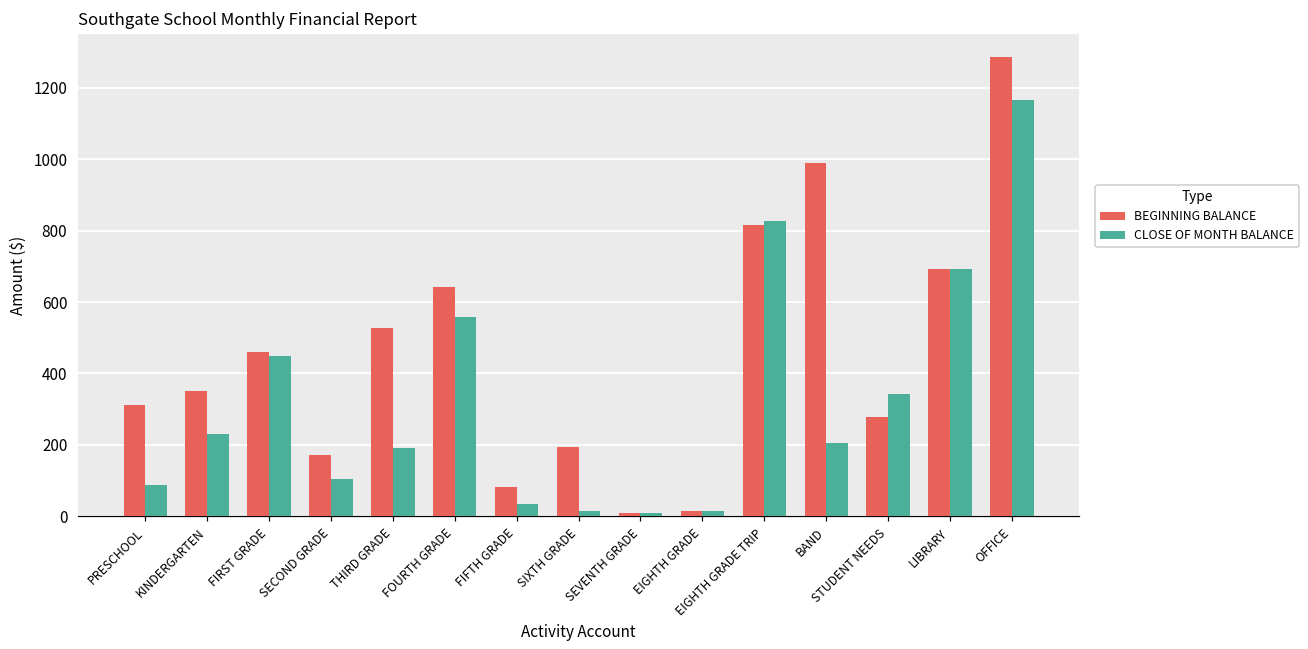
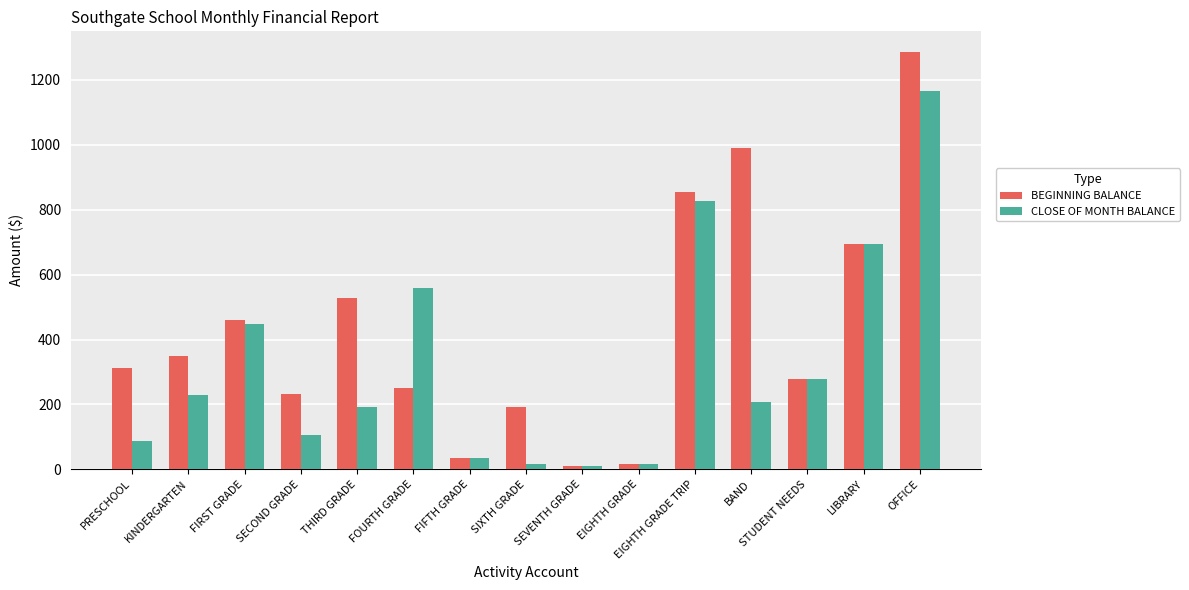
  {
    "BEGINNING BALANCE": {
      "PRESCHOOL": 310,
      "KINDERGARTEN": 350,
      "FIRST GRADE": 460,
-     "SECOND GRADE": 170,
+     "SECOND GRADE": 230,
      "THIRD GRADE": 530,
-     "FOURTH GRADE": 640,
-     "FIFTH GRADE": 80,
+     "FOURTH GRADE": 250,
+     "FIFTH GRADE": 30,
      "SIXTH GRADE": 190,
      "SEVENTH GRADE": 10,
      "EIGHTH GRADE": 20,
-     "EIGHTH GRADE TRIP": 820,
+     "EIGHTH GRADE TRIP": 850,
      "BAND": 990,
      "STUDENT NEEDS": 280,
      "LIBRARY": 690,
      "OFFICE": 1290
    },
    "CLOSE OF MONTH BALANCE": {
      "PRESCHOOL": 90,
      "KINDERGARTEN": 230,
      "FIRST GRADE": 450,
      "SECOND GRADE": 110,
      "THIRD GRADE": 190,
      "FOURTH GRADE": 560,
      "FIFTH GRADE": 30,
      "SIXTH GRADE": 20,
      "SEVENTH GRADE": 10,
      "EIGHTH GRADE": 20,
      "EIGHTH GRADE TRIP": 830,
      "BAND": 210,
-     "STUDENT NEEDS": 340,
+     "STUDENT NEEDS": 280,
      "LIBRARY": 690,
      "OFFICE": 1170
    }
  }
